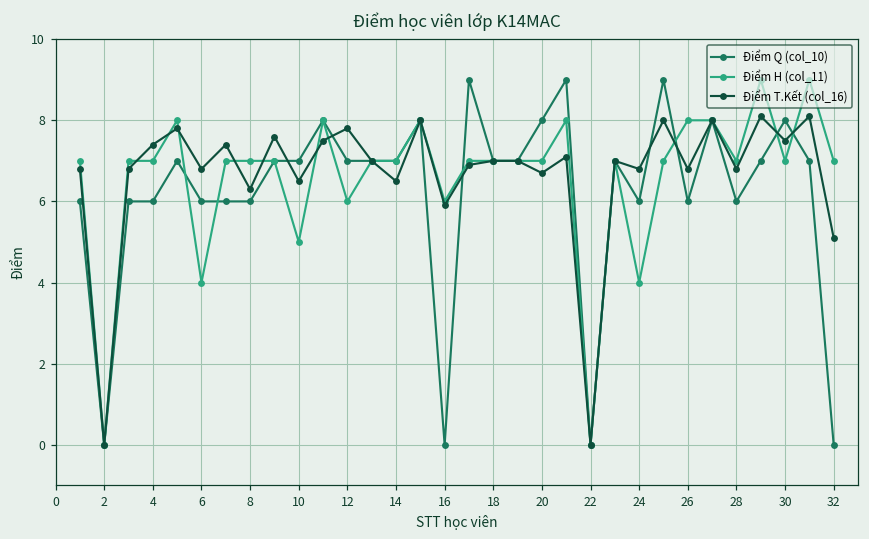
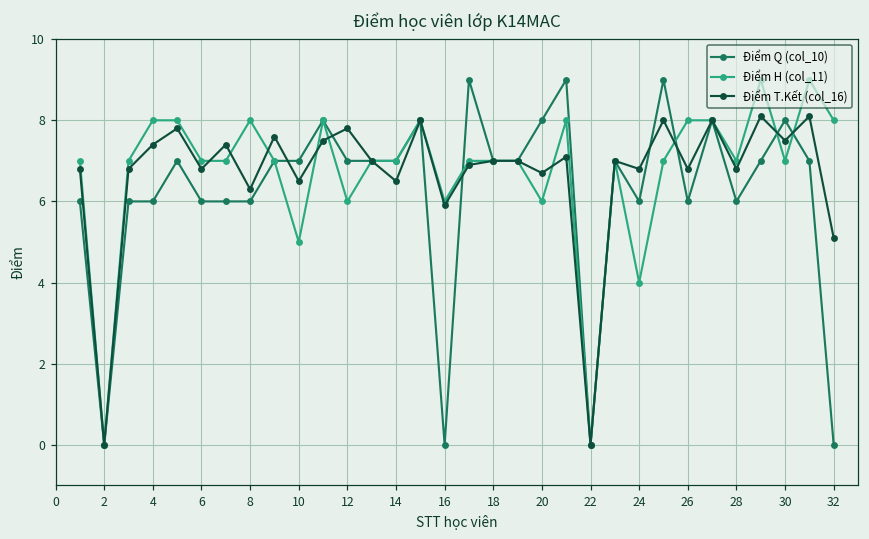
  {
    "Điểm H (col_11)": {
-     "4": 7,
-     "6": 4,
-     "8": 7,
+     "4": 8,
+     "6": 7,
+     "8": 8,
      "10": 5,
      "12": 6,
      "16": 6,
-     "20": 7,
+     "20": 6,
      "24": 4,
      "26": 8,
      "28": 7,
      "30": 7,
-     "32": 7
+     "32": 8
    }
  }
